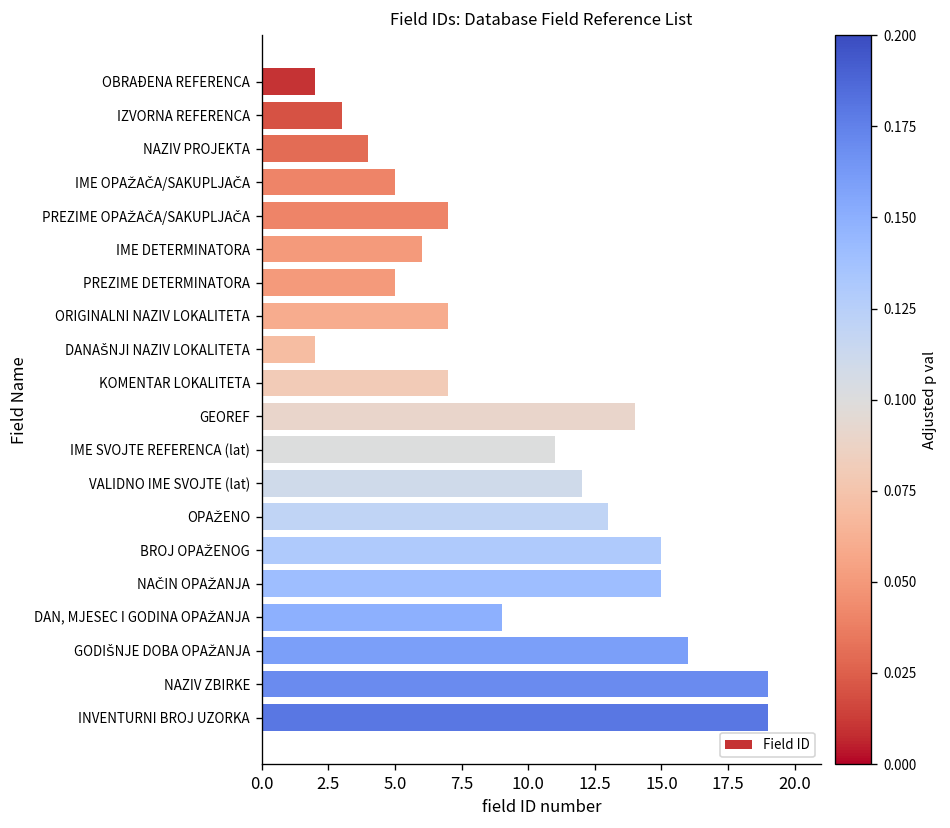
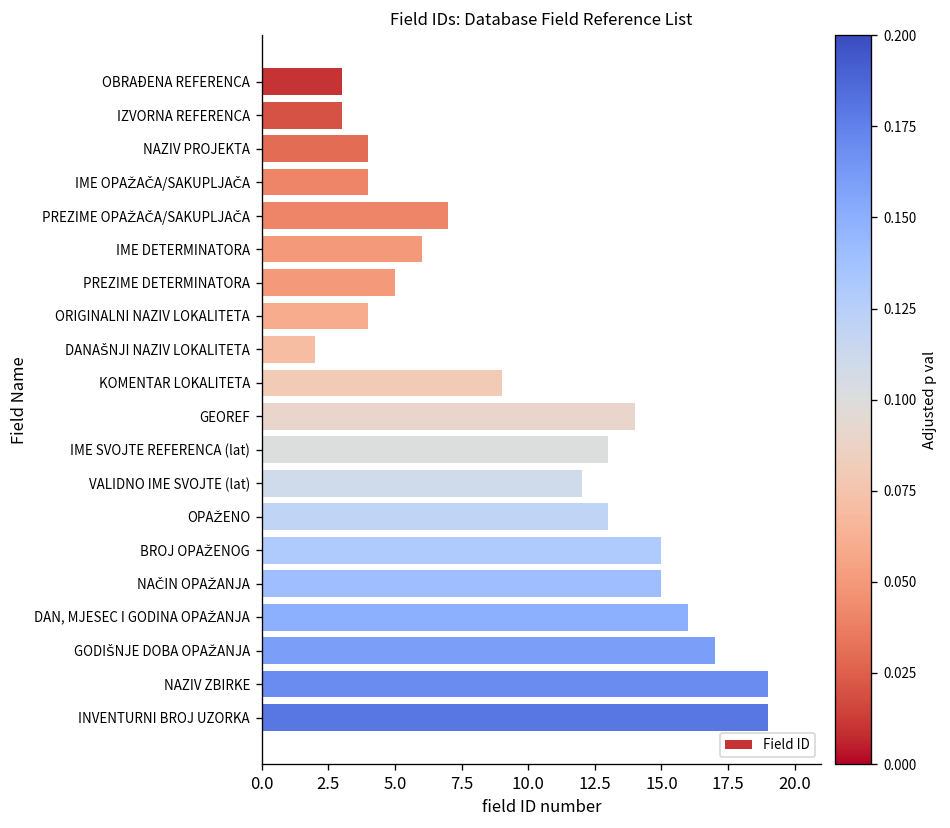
  {
-   "OBRAĐENA REFERENCA": 2,
+   "OBRAĐENA REFERENCA": 3,
    "IZVORNA REFERENCA": 3,
    "NAZIV PROJEKTA": 4,
-   "IME OPAŽAČA/SAKUPLJAČA": 5,
+   "IME OPAŽAČA/SAKUPLJAČA": 4,
    "PREZIME OPAŽAČA/SAKUPLJAČA": 7,
    "IME DETERMINATORA": 6,
    "PREZIME DETERMINATORA": 5,
-   "ORIGINALNI NAZIV LOKALITETA": 7,
+   "ORIGINALNI NAZIV LOKALITETA": 4,
    "DANAŠNJI NAZIV LOKALITETA": 2,
-   "KOMENTAR LOKALITETA": 7,
+   "KOMENTAR LOKALITETA": 9,
    "GEOREF": 14,
-   "IME SVOJTE REFERENCA (lat)": 11,
+   "IME SVOJTE REFERENCA (lat)": 13,
    "VALIDNO IME SVOJTE (lat)": 12,
    "OPAŽENO": 13,
    "BROJ OPAŽENOG": 15,
    "NAČIN OPAŽANJA": 15,
-   "DAN, MJESEC I GODINA OPAŽANJA": 9,
-   "GODIŠNJE DOBA OPAŽANJA": 16,
+   "DAN, MJESEC I GODINA OPAŽANJA": 16,
+   "GODIŠNJE DOBA OPAŽANJA": 17,
    "NAZIV ZBIRKE": 19,
    "INVENTURNI BROJ UZORKA": 19
  }
